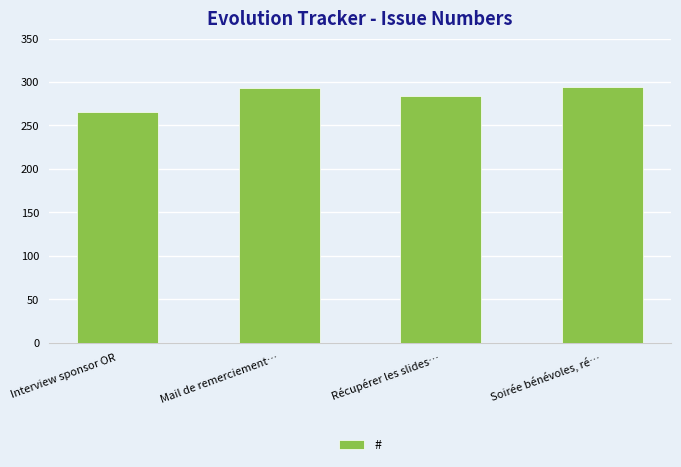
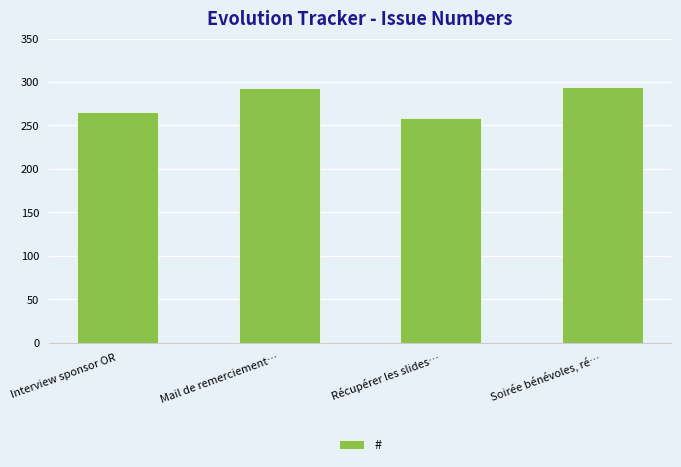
  {
    "Interview sponsor OR": 270,
    "Mail de remerciement…": 290,
-   "Récupérer les slides…": 280,
+   "Récupérer les slides…": 260,
    "Soirée bénévoles, ré…": 290
  }
